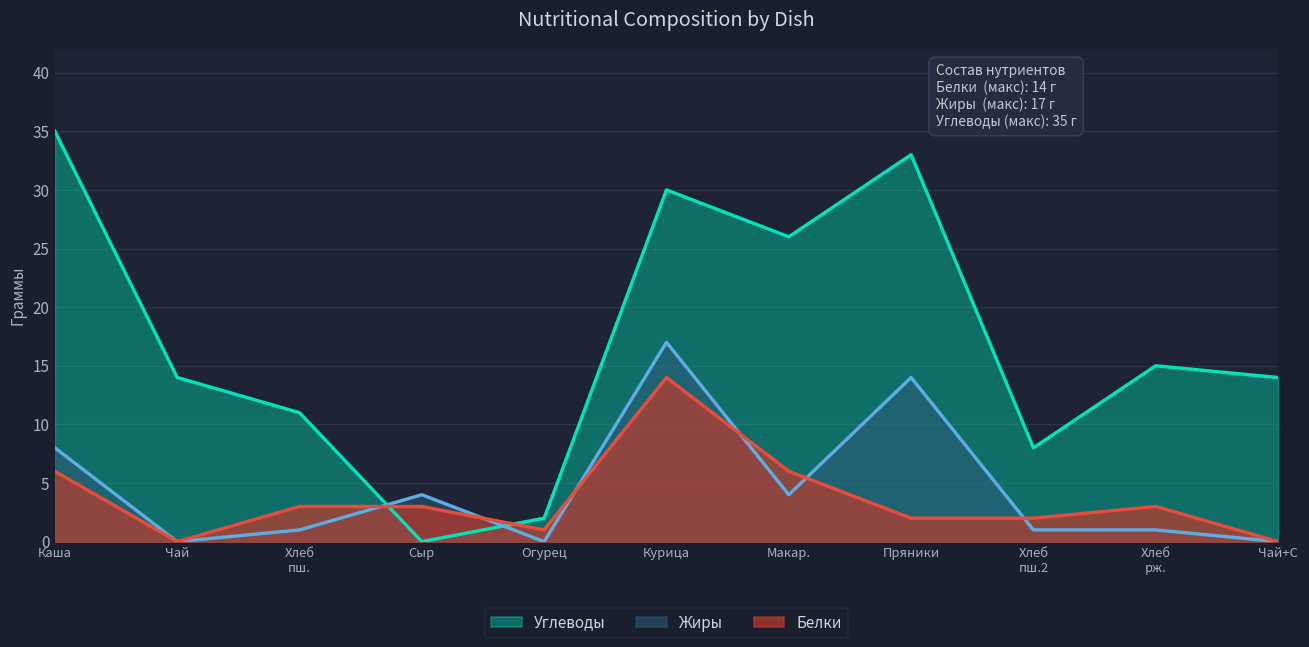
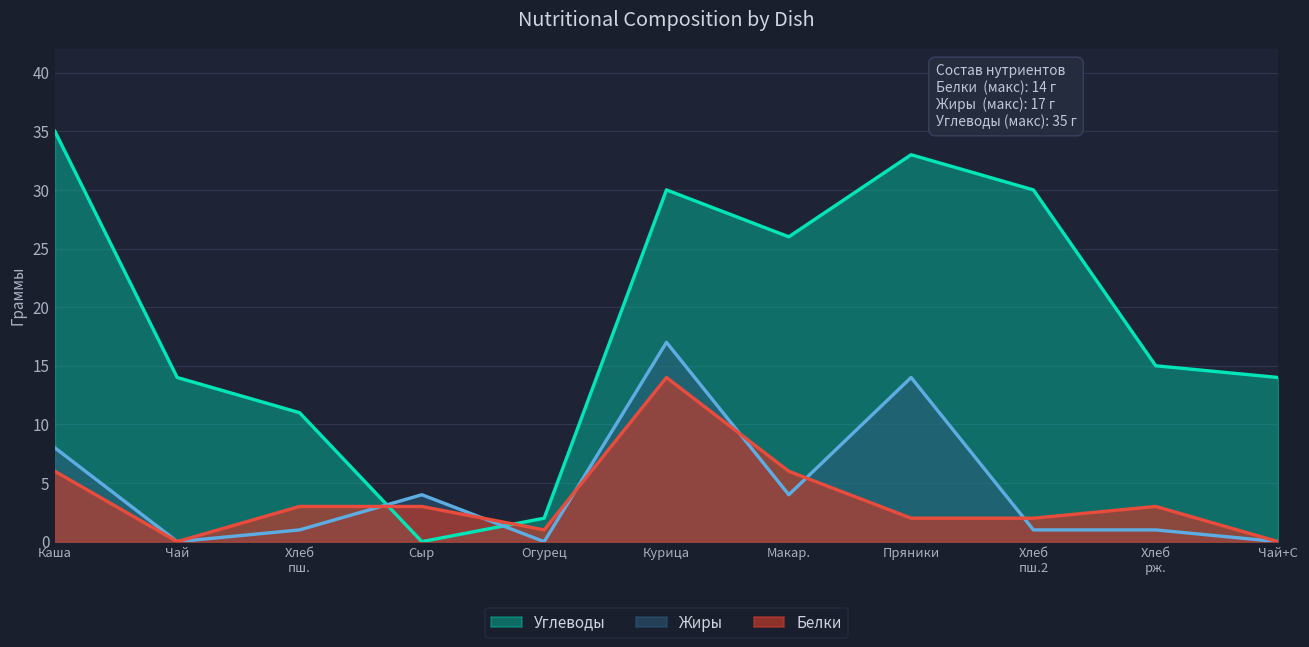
  {
    "Углеводы": {
      "Каша": 35,
      "Чай": 14,
      "Хлеб пш.": 11,
      "Сыр": 0,
      "Огурец": 2,
      "Курица": 30,
      "Макар.": 26,
      "Пряники": 33,
-     "Хлеб пш.2": 8,
+     "Хлеб пш.2": 30,
      "Хлеб рж.": 15,
      "Чай+С": 14
    },
    "Жиры": {
      "Каша": 8,
      "Хлеб пш.": 1,
      "Сыр": 4,
      "Огурец": 0,
      "Курица": 17,
      "Макар.": 4,
      "Пряники": 14,
      "Хлеб пш.2": 1,
      "Хлеб рж.": 1
    },
    "Белки": {
      "Каша": 6,
      "Хлеб пш.": 3,
      "Сыр": 3,
      "Огурец": 1,
      "Курица": 14,
      "Макар.": 6,
      "Пряники": 2,
      "Хлеб пш.2": 2,
      "Хлеб рж.": 3
    }
  }
